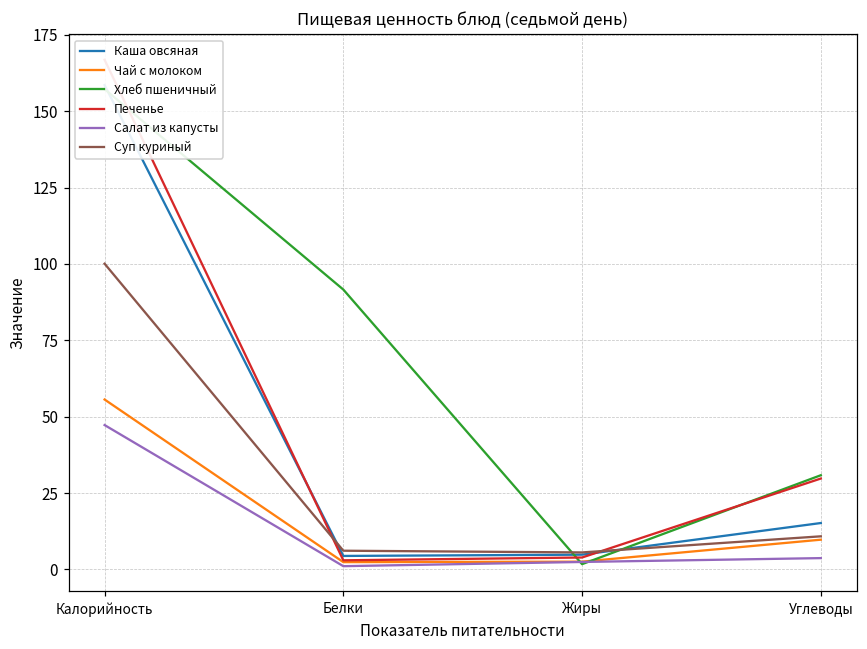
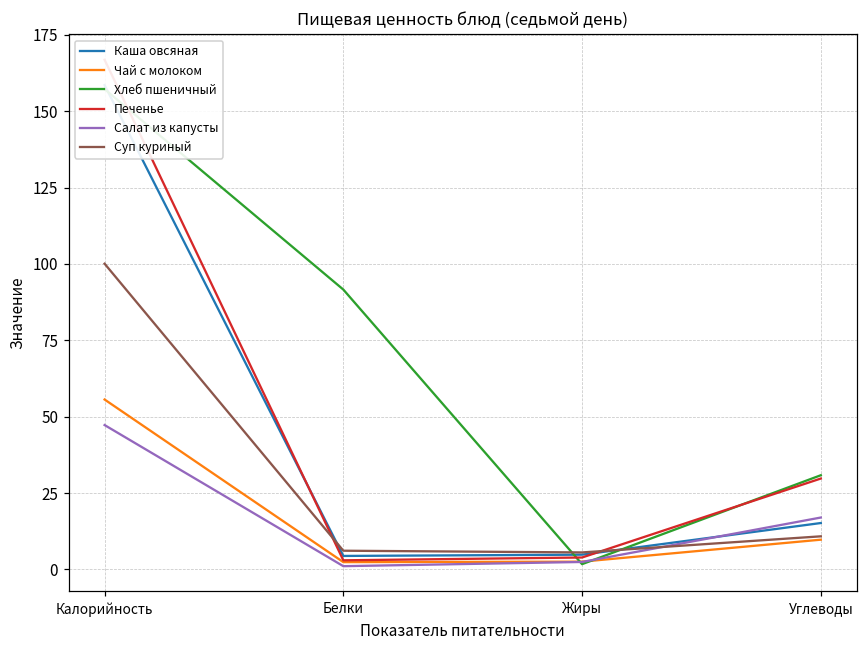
  {
    "Каша овсяная": {
      "Белки": 4,
      "Углеводы": 15
    },
    "Чай с молоком": {
      "Калорийность": 56,
      "Углеводы": 10
    },
    "Хлеб пшеничный": {
      "Белки": 92,
      "Углеводы": 31
    },
    "Печенье": {
      "Углеводы": 30
    },
    "Салат из капусты": {
      "Калорийность": 47,
      "Белки": 1,
-     "Углеводы": 4
+     "Углеводы": 17
    },
    "Суп куриный": {
      "Калорийность": 100,
      "Белки": 6,
      "Углеводы": 11
    }
  }
